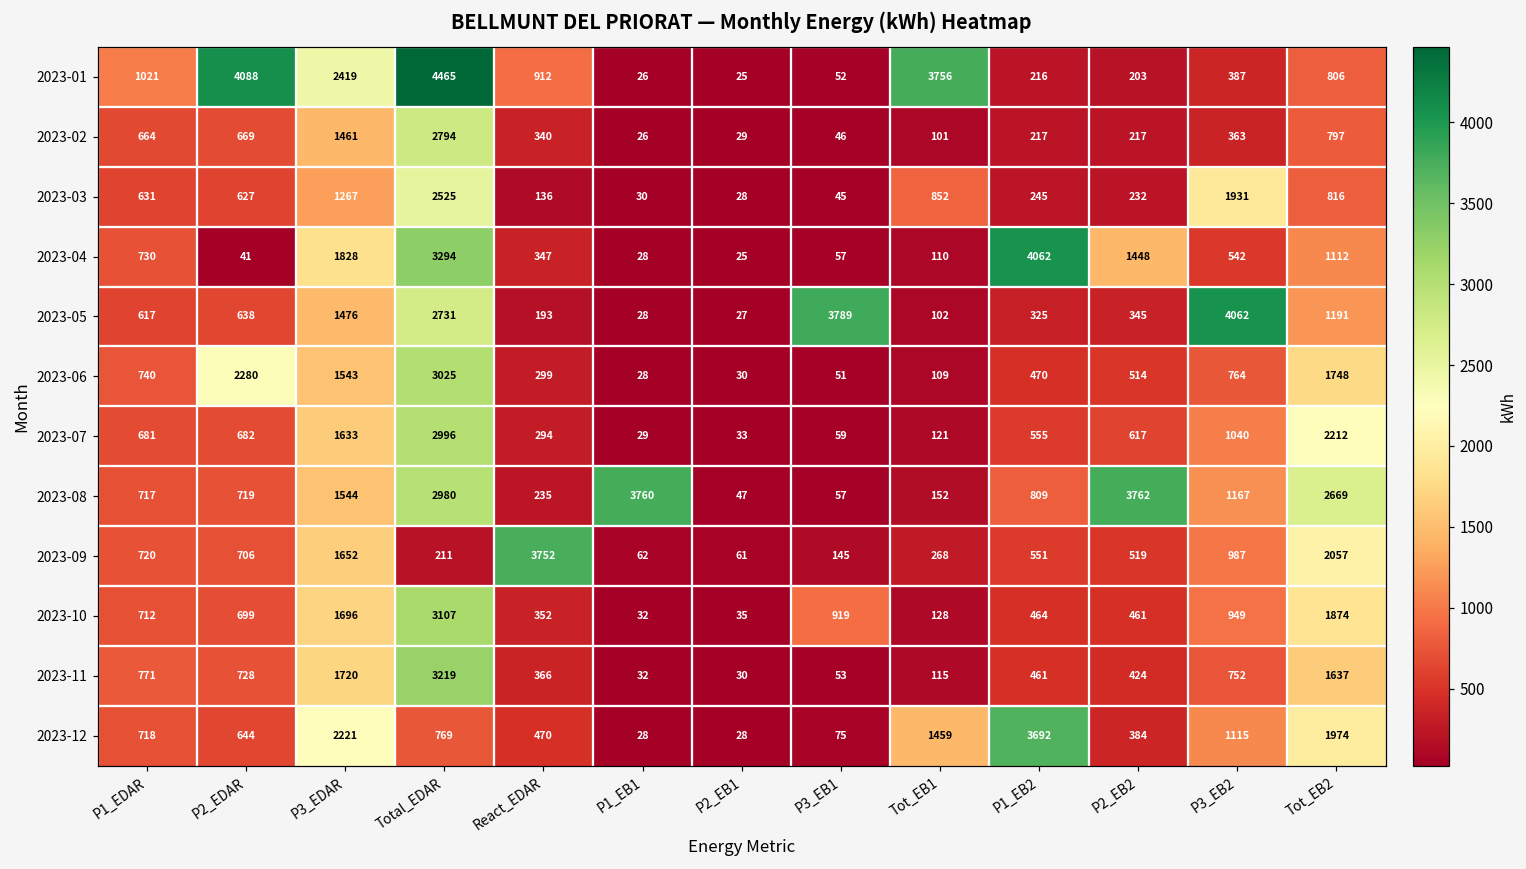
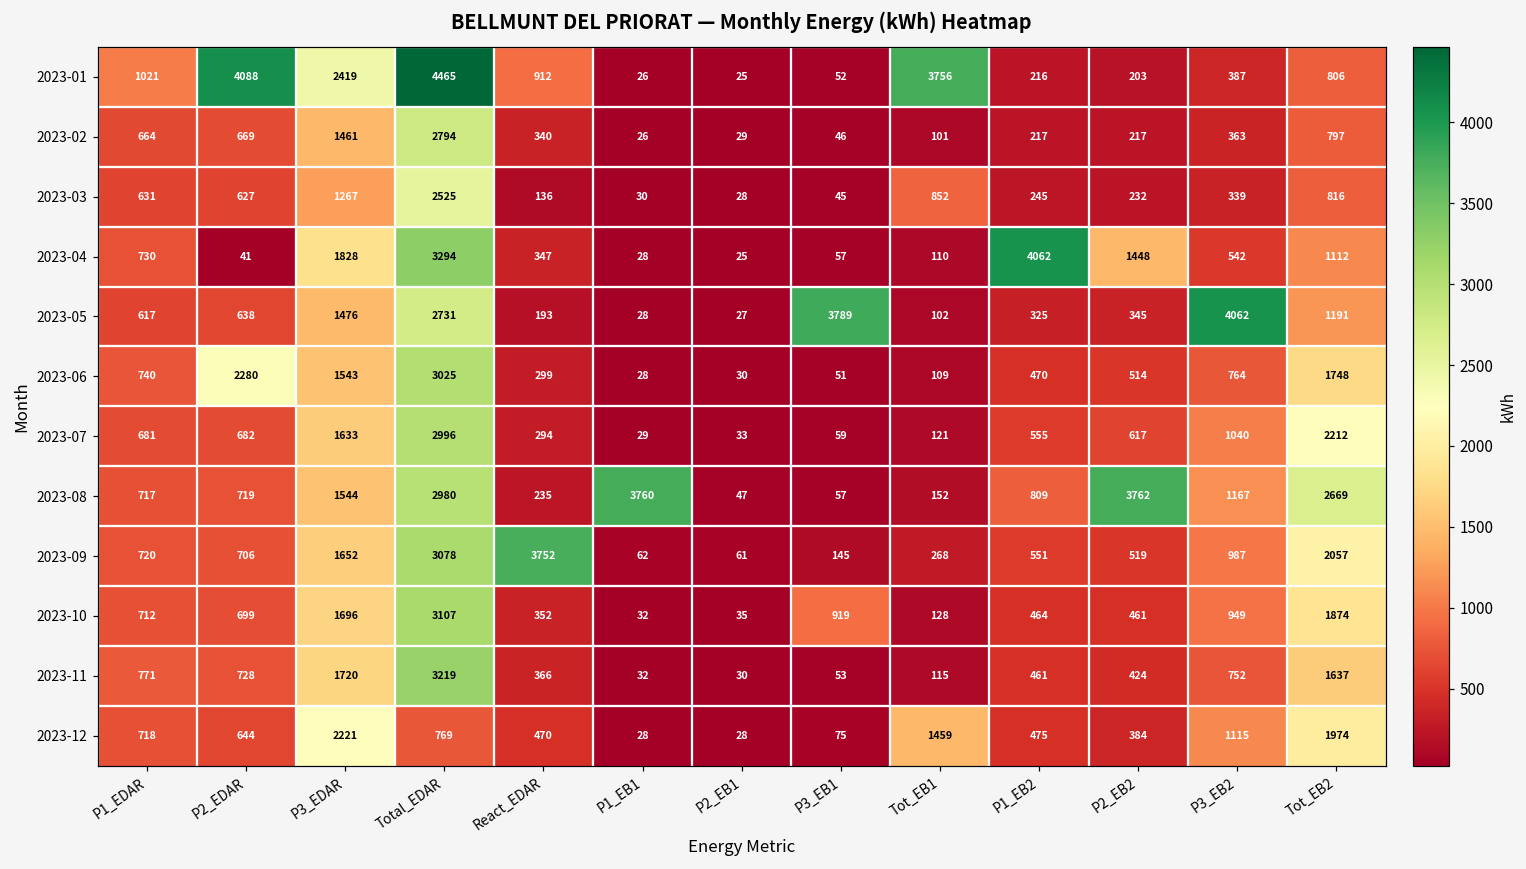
  {
    "2023-01": {
      "P1_EDAR": 1021,
      "P2_EDAR": 4088,
      "P3_EDAR": 2419,
      "Total_EDAR": 4465,
      "React_EDAR": 912,
      "P1_EB1": 26,
      "P2_EB1": 25,
      "P3_EB1": 52,
      "Tot_EB1": 3756,
      "P1_EB2": 216,
      "P2_EB2": 203,
      "P3_EB2": 387,
      "Tot_EB2": 806
    },
    "2023-02": {
      "P1_EDAR": 664,
      "P2_EDAR": 669,
      "P3_EDAR": 1461,
      "Total_EDAR": 2794,
      "React_EDAR": 340,
      "P1_EB1": 26,
      "P2_EB1": 29,
      "P3_EB1": 46,
      "Tot_EB1": 101,
      "P1_EB2": 217,
      "P2_EB2": 217,
      "P3_EB2": 363,
      "Tot_EB2": 797
    },
    "2023-03": {
      "P1_EDAR": 631,
      "P2_EDAR": 627,
      "P3_EDAR": 1267,
      "Total_EDAR": 2525,
      "React_EDAR": 136,
      "P1_EB1": 30,
      "P2_EB1": 28,
      "P3_EB1": 45,
      "Tot_EB1": 852,
      "P1_EB2": 245,
      "P2_EB2": 232,
-     "P3_EB2": 1931,
+     "P3_EB2": 339,
      "Tot_EB2": 816
    },
    "2023-04": {
      "P1_EDAR": 730,
      "P2_EDAR": 41,
      "P3_EDAR": 1828,
      "Total_EDAR": 3294,
      "React_EDAR": 347,
      "P1_EB1": 28,
      "P2_EB1": 25,
      "P3_EB1": 57,
      "Tot_EB1": 110,
      "P1_EB2": 4062,
      "P2_EB2": 1448,
      "P3_EB2": 542,
      "Tot_EB2": 1112
    },
    "2023-05": {
      "P1_EDAR": 617,
      "P2_EDAR": 638,
      "P3_EDAR": 1476,
      "Total_EDAR": 2731,
      "React_EDAR": 193,
      "P1_EB1": 28,
      "P2_EB1": 27,
      "P3_EB1": 3789,
      "Tot_EB1": 102,
      "P1_EB2": 325,
      "P2_EB2": 345,
      "P3_EB2": 4062,
      "Tot_EB2": 1191
    },
    "2023-06": {
      "P1_EDAR": 740,
      "P2_EDAR": 2280,
      "P3_EDAR": 1543,
      "Total_EDAR": 3025,
      "React_EDAR": 299,
      "P1_EB1": 28,
      "P2_EB1": 30,
      "P3_EB1": 51,
      "Tot_EB1": 109,
      "P1_EB2": 470,
      "P2_EB2": 514,
      "P3_EB2": 764,
      "Tot_EB2": 1748
    },
    "2023-07": {
      "P1_EDAR": 681,
      "P2_EDAR": 682,
      "P3_EDAR": 1633,
      "Total_EDAR": 2996,
      "React_EDAR": 294,
      "P1_EB1": 29,
      "P2_EB1": 33,
      "P3_EB1": 59,
      "Tot_EB1": 121,
      "P1_EB2": 555,
      "P2_EB2": 617,
      "P3_EB2": 1040,
      "Tot_EB2": 2212
    },
    "2023-08": {
      "P1_EDAR": 717,
      "P2_EDAR": 719,
      "P3_EDAR": 1544,
      "Total_EDAR": 2980,
      "React_EDAR": 235,
      "P1_EB1": 3760,
      "P2_EB1": 47,
      "P3_EB1": 57,
      "Tot_EB1": 152,
      "P1_EB2": 809,
      "P2_EB2": 3762,
      "P3_EB2": 1167,
      "Tot_EB2": 2669
    },
    "2023-09": {
      "P1_EDAR": 720,
      "P2_EDAR": 706,
      "P3_EDAR": 1652,
-     "Total_EDAR": 211,
+     "Total_EDAR": 3078,
      "React_EDAR": 3752,
      "P1_EB1": 62,
      "P2_EB1": 61,
      "P3_EB1": 145,
      "Tot_EB1": 268,
      "P1_EB2": 551,
      "P2_EB2": 519,
      "P3_EB2": 987,
      "Tot_EB2": 2057
    },
    "2023-10": {
      "P1_EDAR": 712,
      "P2_EDAR": 699,
      "P3_EDAR": 1696,
      "Total_EDAR": 3107,
      "React_EDAR": 352,
      "P1_EB1": 32,
      "P2_EB1": 35,
      "P3_EB1": 919,
      "Tot_EB1": 128,
      "P1_EB2": 464,
      "P2_EB2": 461,
      "P3_EB2": 949,
      "Tot_EB2": 1874
    },
    "2023-11": {
      "P1_EDAR": 771,
      "P2_EDAR": 728,
      "P3_EDAR": 1720,
      "Total_EDAR": 3219,
      "React_EDAR": 366,
      "P1_EB1": 32,
      "P2_EB1": 30,
      "P3_EB1": 53,
      "Tot_EB1": 115,
      "P1_EB2": 461,
      "P2_EB2": 424,
      "P3_EB2": 752,
      "Tot_EB2": 1637
    },
    "2023-12": {
      "P1_EDAR": 718,
      "P2_EDAR": 644,
      "P3_EDAR": 2221,
      "Total_EDAR": 769,
      "React_EDAR": 470,
      "P1_EB1": 28,
      "P2_EB1": 28,
      "P3_EB1": 75,
      "Tot_EB1": 1459,
-     "P1_EB2": 3692,
+     "P1_EB2": 475,
      "P2_EB2": 384,
      "P3_EB2": 1115,
      "Tot_EB2": 1974
    }
  }
